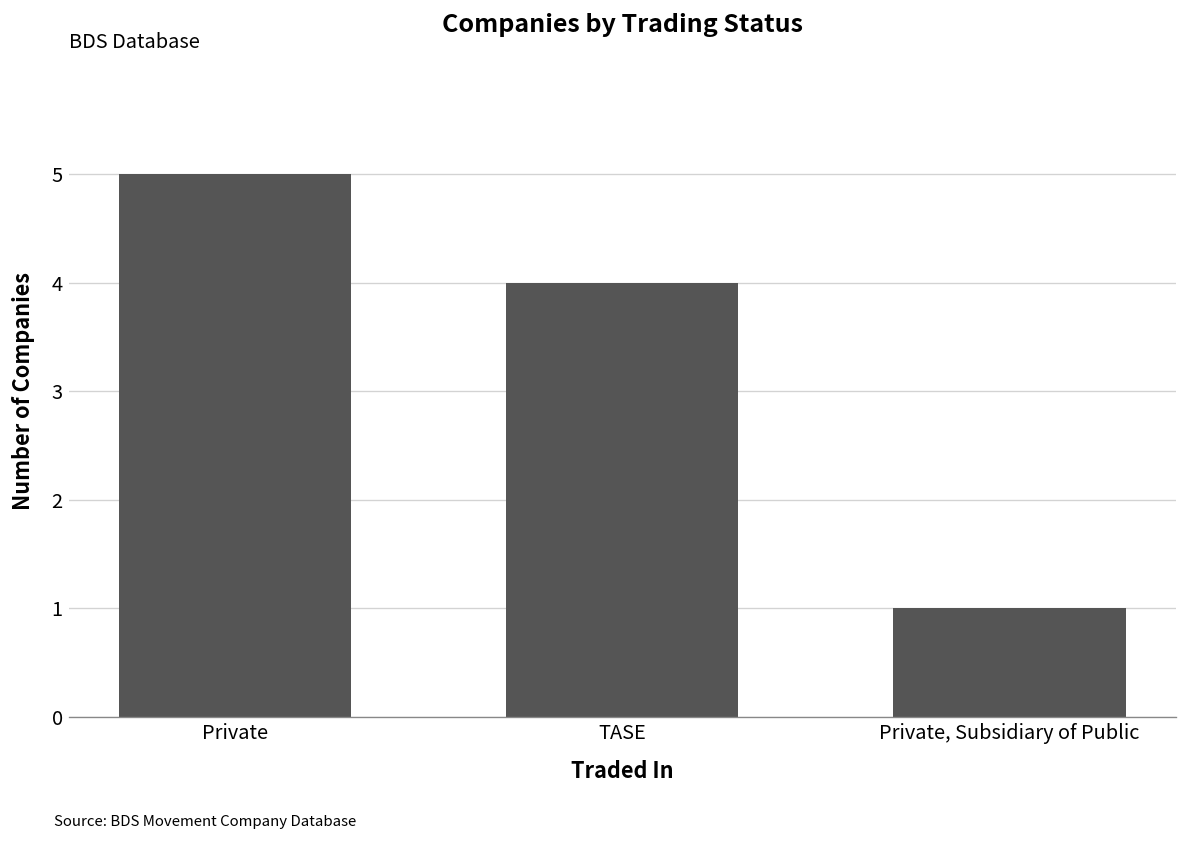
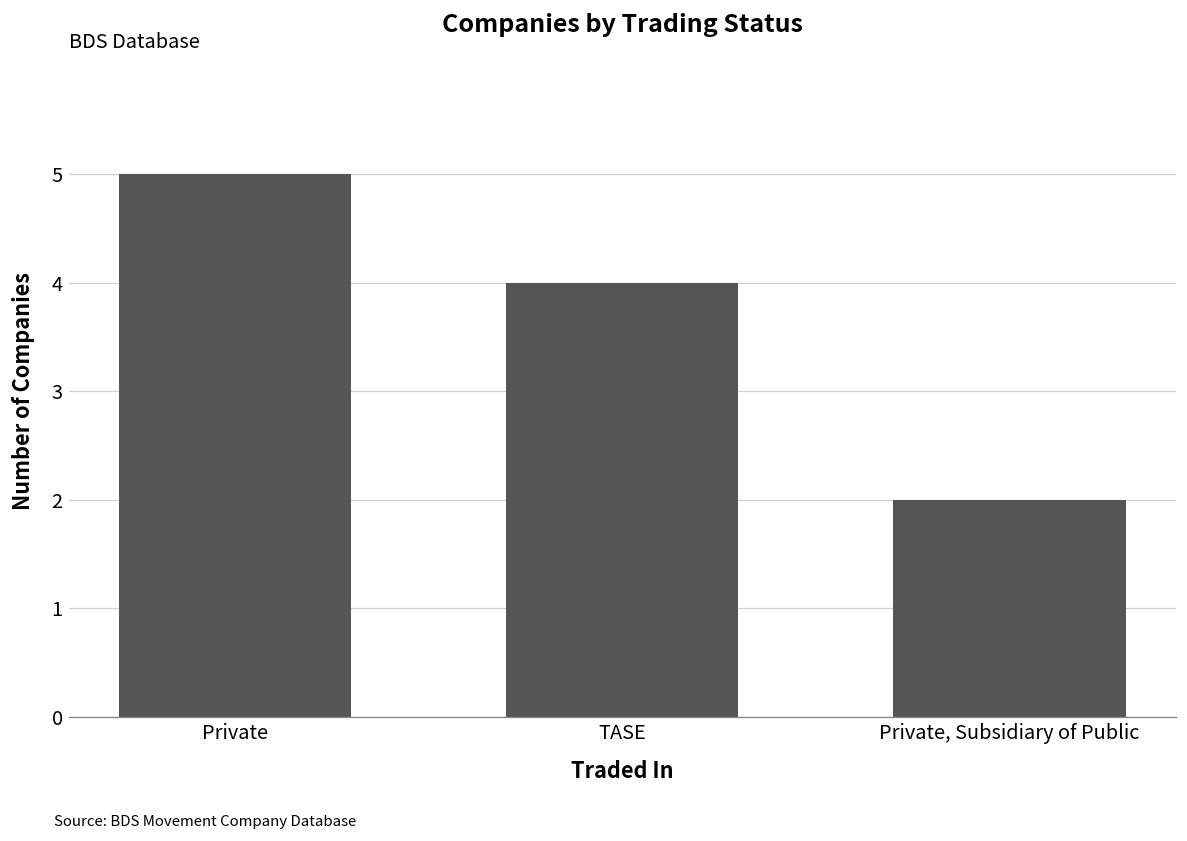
  {
    "Private": 5,
    "TASE": 4,
-   "Private, Subsidiary of Public": 1
+   "Private, Subsidiary of Public": 2
  }
